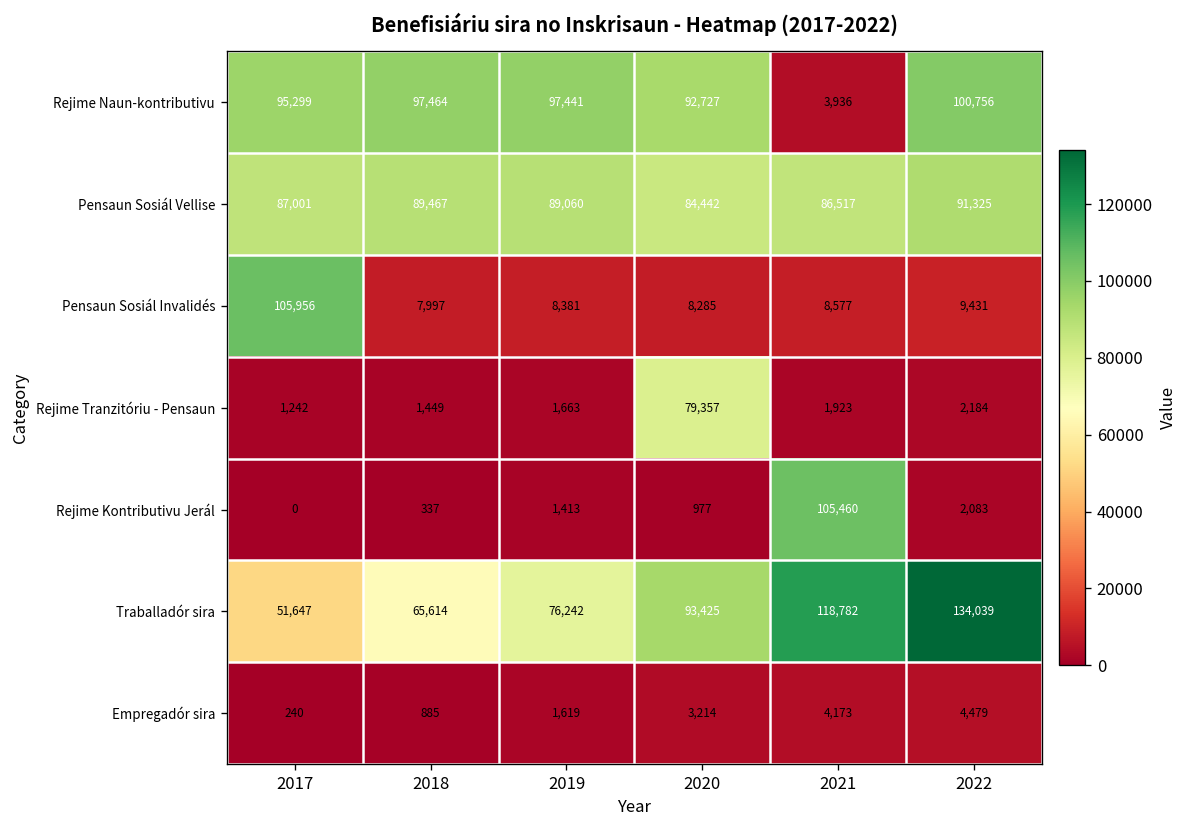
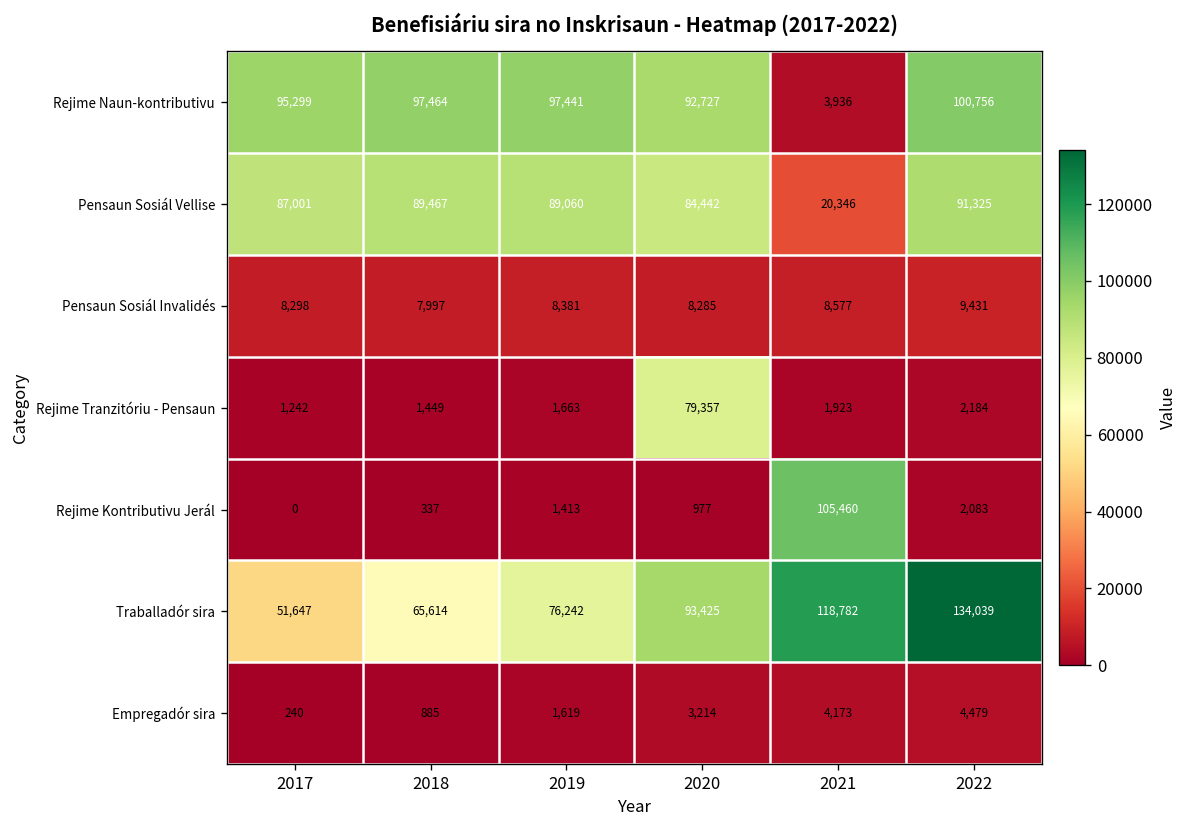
  {
    "Rejime Naun-kontributivu": {
      "2017": "95,299",
      "2018": "97,464",
      "2019": "97,441",
      "2020": "92,727",
      "2021": "3,936",
      "2022": "100,756"
    },
    "Pensaun Sosiál Vellise": {
      "2017": "87,001",
      "2018": "89,467",
      "2019": "89,060",
      "2020": "84,442",
-     "2021": "86,517",
+     "2021": "20,346",
      "2022": "91,325"
    },
    "Pensaun Sosiál Invalidés": {
-     "2017": "105,956",
+     "2017": "8,298",
      "2018": "7,997",
      "2019": "8,381",
      "2020": "8,285",
      "2021": "8,577",
      "2022": "9,431"
    },
    "Rejime Tranzitóriu - Pensaun": {
      "2017": "1,242",
      "2018": "1,449",
      "2019": "1,663",
      "2020": "79,357",
      "2021": "1,923",
      "2022": "2,184"
    },
    "Rejime Kontributivu Jerál": {
      "2017": "0",
      "2018": "337",
      "2019": "1,413",
      "2020": "977",
      "2021": "105,460",
      "2022": "2,083"
    },
    "Traballadór sira": {
      "2017": "51,647",
      "2018": "65,614",
      "2019": "76,242",
      "2020": "93,425",
      "2021": "118,782",
      "2022": "134,039"
    },
    "Empregadór sira": {
      "2017": "240",
      "2018": "885",
      "2019": "1,619",
      "2020": "3,214",
      "2021": "4,173",
      "2022": "4,479"
    }
  }
